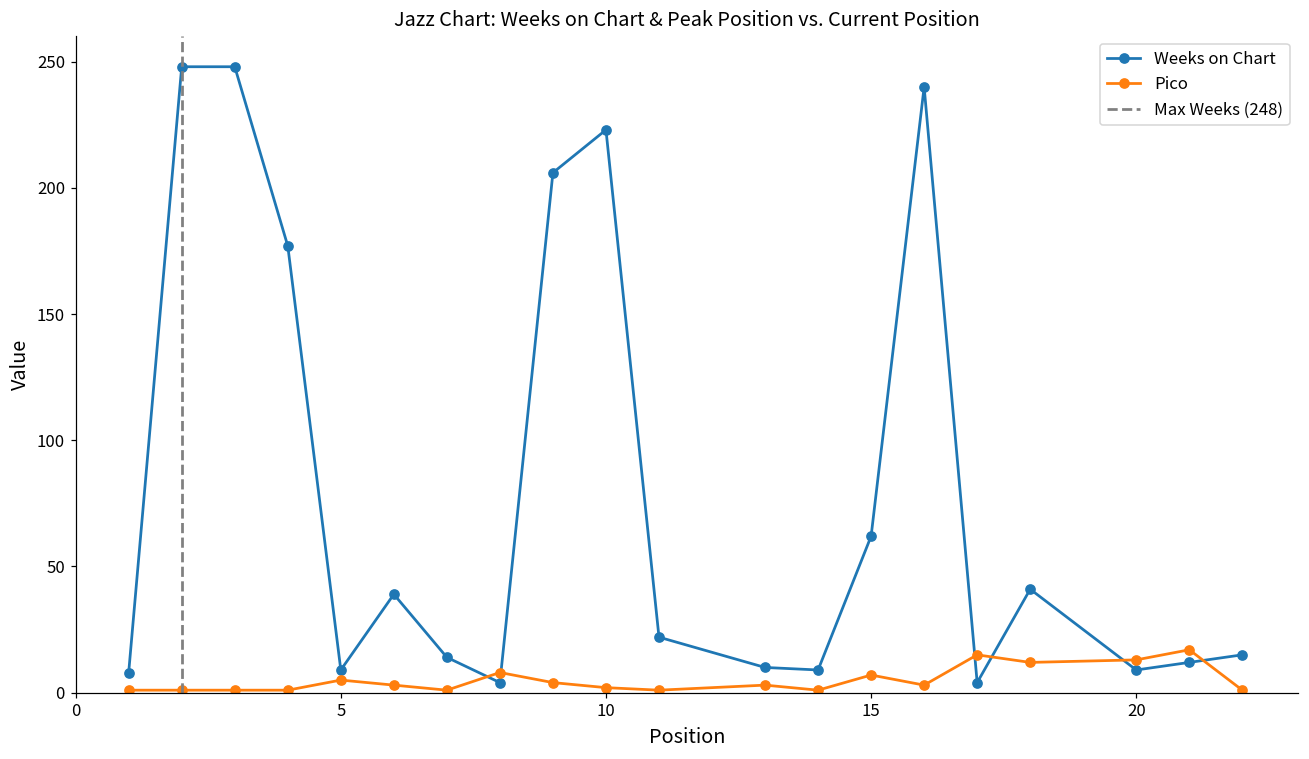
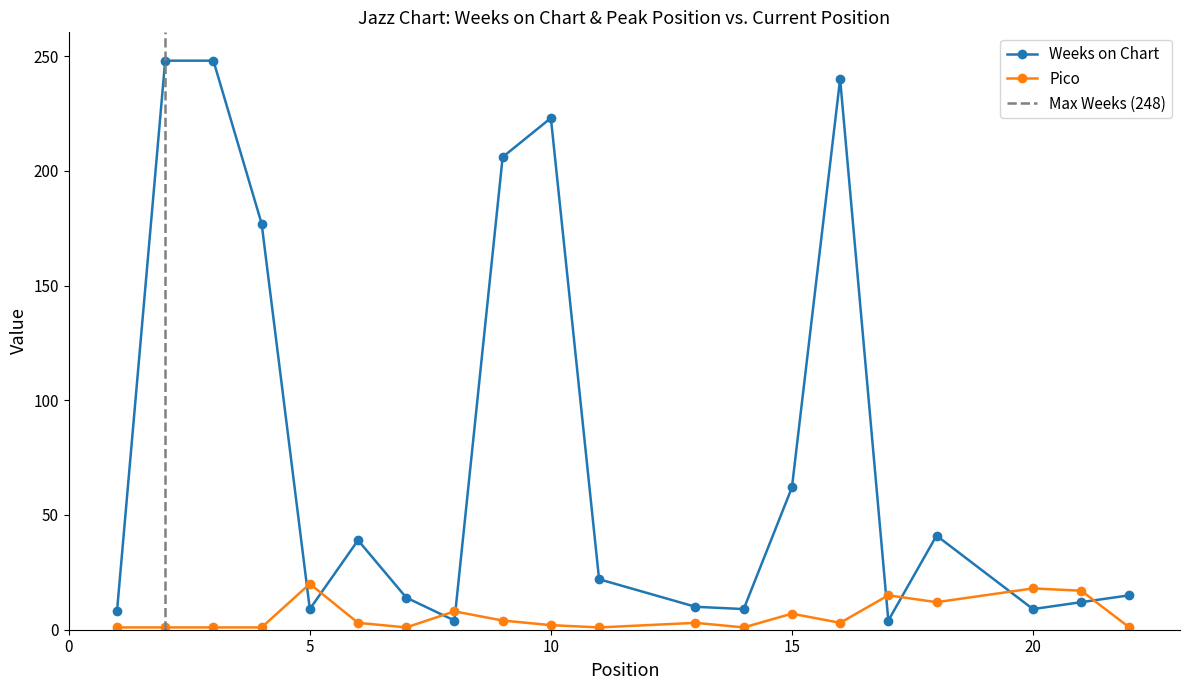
  {
    "Weeks on Chart": {
      "5": 9,
      "10": 223,
      "15": 62,
      "20": 9
    },
    "Pico": {
-     "5": 5,
+     "5": 20,
      "10": 2,
      "15": 7,
-     "20": 13
+     "20": 18
    }
  }
